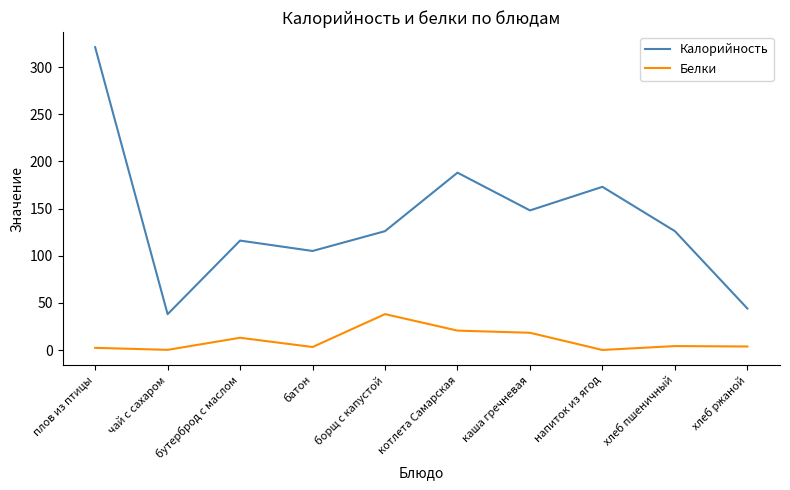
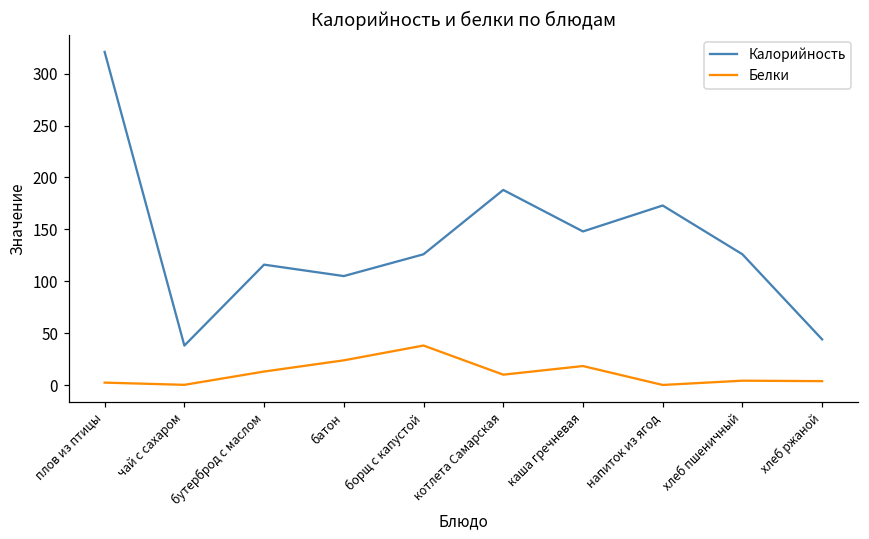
  {
    "Калорийность": {
      "плов из птицы": 320,
      "чай с сахаром": 40,
      "бутерброд с маслом": 120,
      "батон": 110,
      "борщ с капустой": 130,
      "котлета Самарская": 190,
      "каша гречневая": 150,
      "напиток из ягод": 170,
      "хлеб пшеничный": 130,
      "хлеб ржаной": 40
    },
    "Белки": {
      "плов из птицы": 0,
      "чай с сахаром": 0,
      "бутерброд с маслом": 10,
-     "батон": 0,
+     "батон": 20,
      "борщ с капустой": 40,
-     "котлета Самарская": 20,
+     "котлета Самарская": 10,
      "каша гречневая": 20,
      "напиток из ягод": 0,
      "хлеб пшеничный": 0,
      "хлеб ржаной": 0
    }
  }
